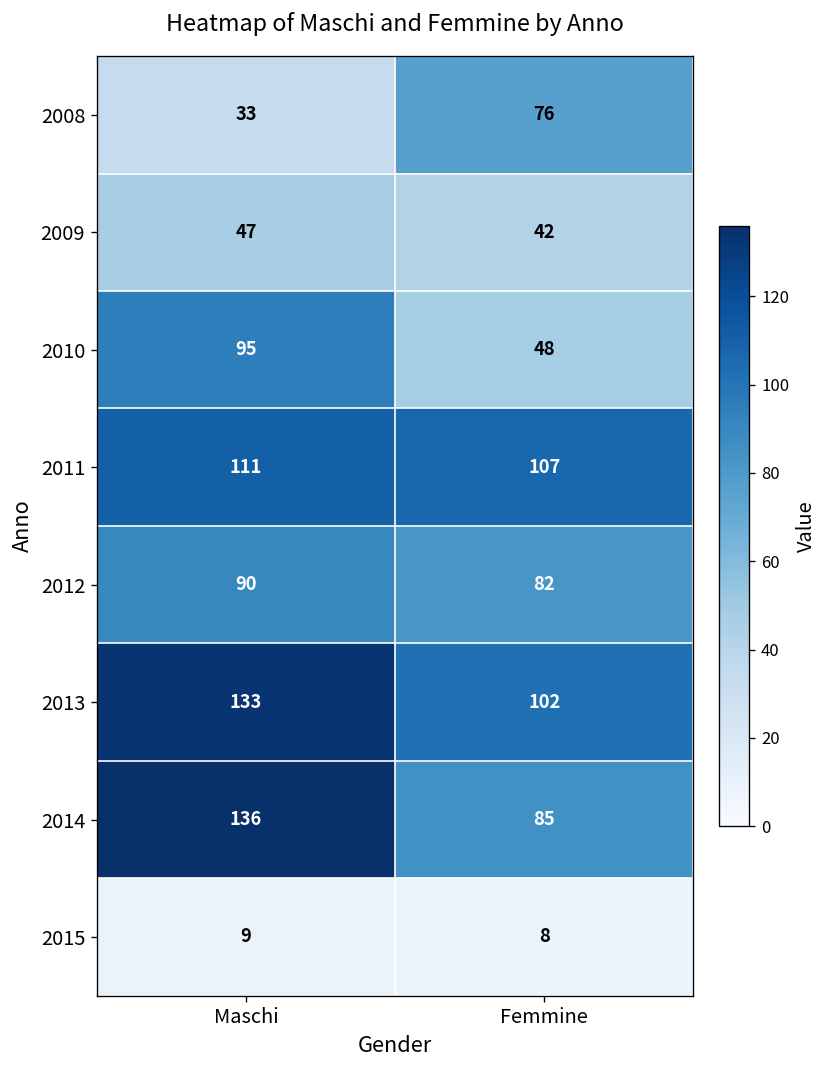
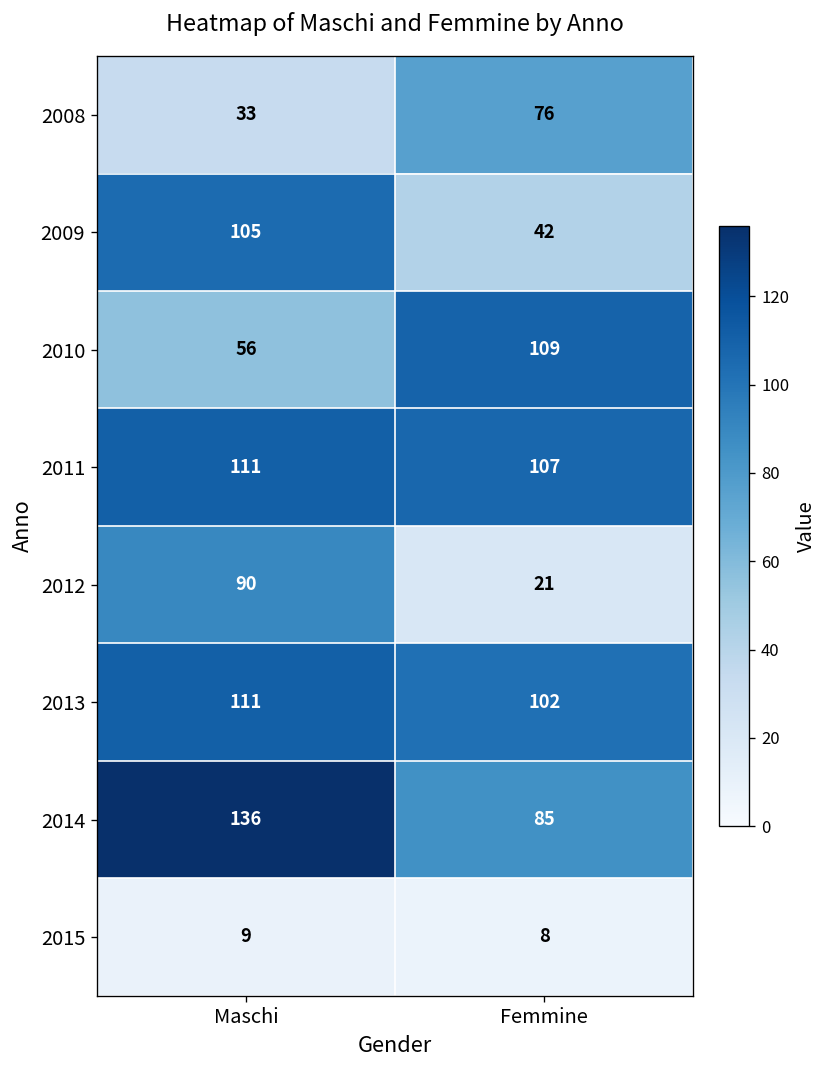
  {
    "2008": {
      "Maschi": 33,
      "Femmine": 76
    },
    "2009": {
-     "Maschi": 47,
+     "Maschi": 105,
      "Femmine": 42
    },
    "2010": {
-     "Maschi": 95,
-     "Femmine": 48
+     "Maschi": 56,
+     "Femmine": 109
    },
    "2011": {
      "Maschi": 111,
      "Femmine": 107
    },
    "2012": {
      "Maschi": 90,
-     "Femmine": 82
+     "Femmine": 21
    },
    "2013": {
-     "Maschi": 133,
+     "Maschi": 111,
      "Femmine": 102
    },
    "2014": {
      "Maschi": 136,
      "Femmine": 85
    },
    "2015": {
      "Maschi": 9,
      "Femmine": 8
    }
  }
